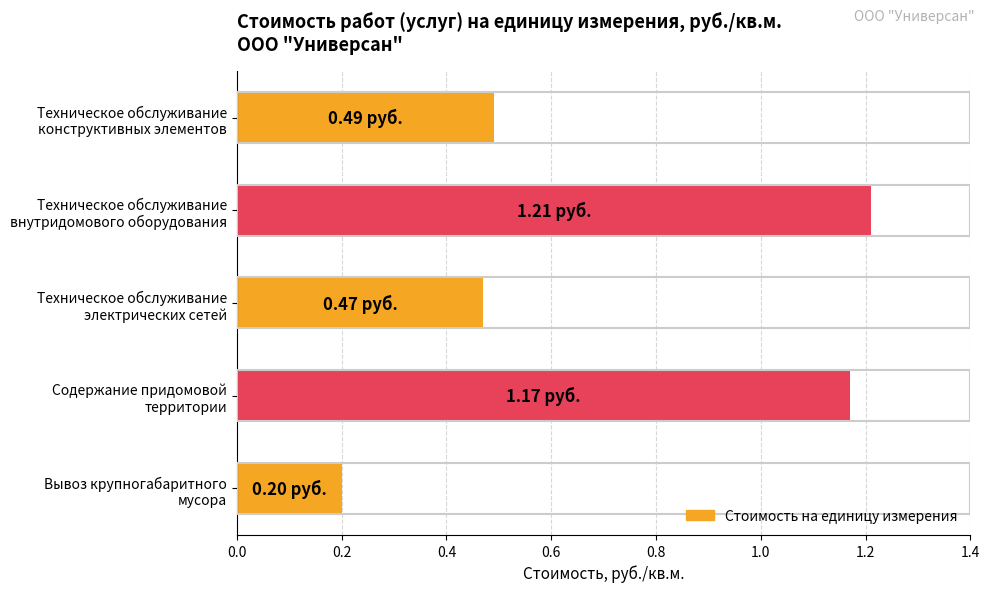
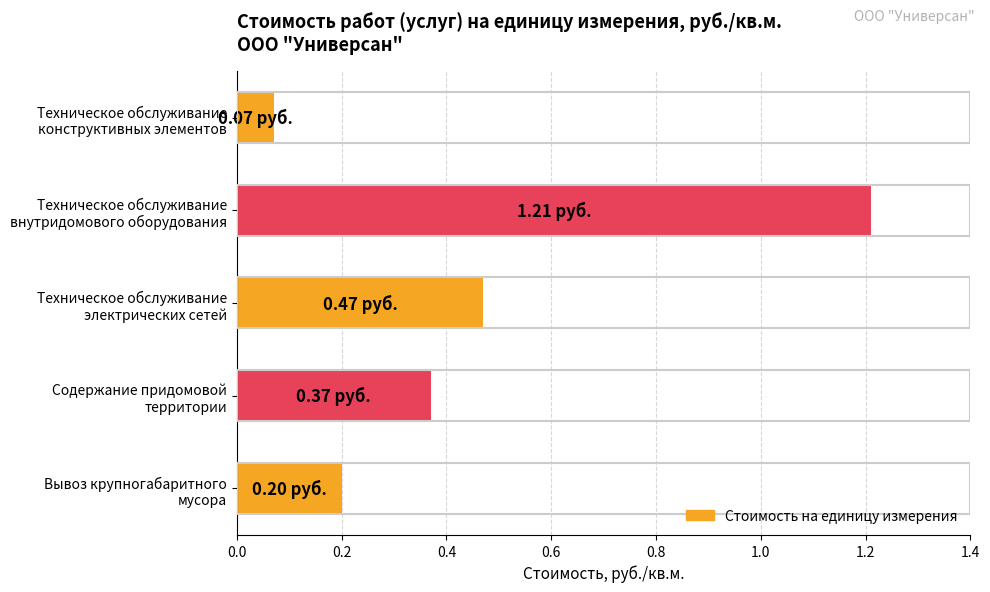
  {
-   "Техническое обслуживание конструктивных элементов": 0.49,
+   "Техническое обслуживание конструктивных элементов": 0.07,
    "Техническое обслуживание внутридомового оборудования": 1.21,
    "Техническое обслуживание электрических сетей": 0.47,
-   "Содержание придомовой территории": 1.17,
+   "Содержание придомовой территории": 0.37,
    "Вывоз крупногабаритного мусора": 0.20
  }
